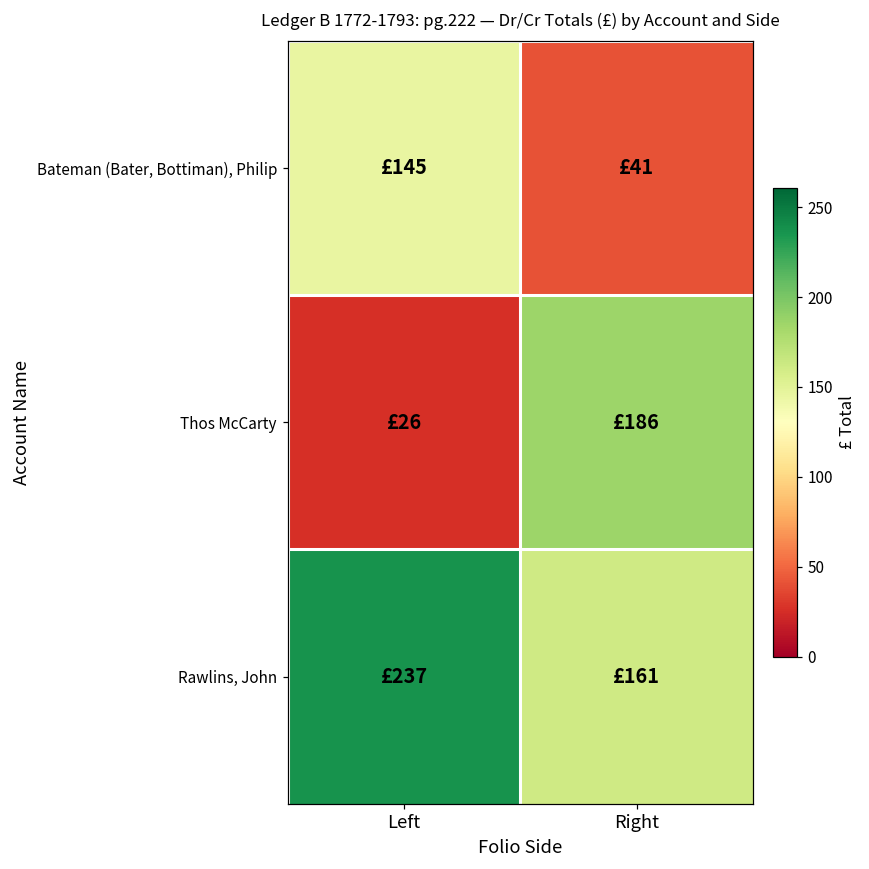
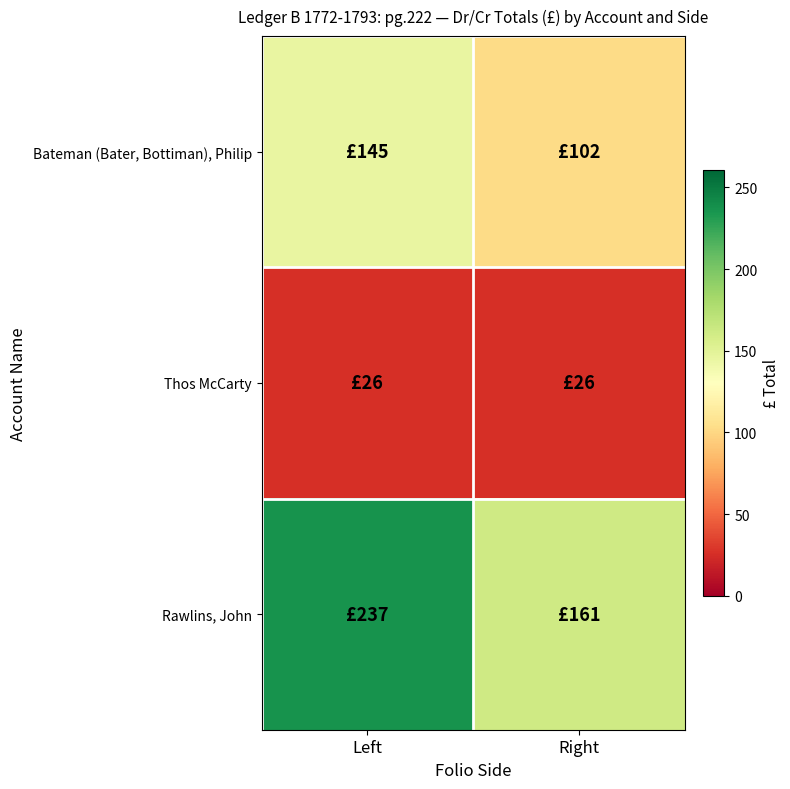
  {
    "Bateman (Bater, Bottiman), Philip": {
      "Left": "£145",
-     "Right": "£41"
+     "Right": "£102"
    },
    "Thos McCarty": {
      "Left": "£26",
-     "Right": "£186"
+     "Right": "£26"
    },
    "Rawlins, John": {
      "Left": "£237",
      "Right": "£161"
    }
  }
